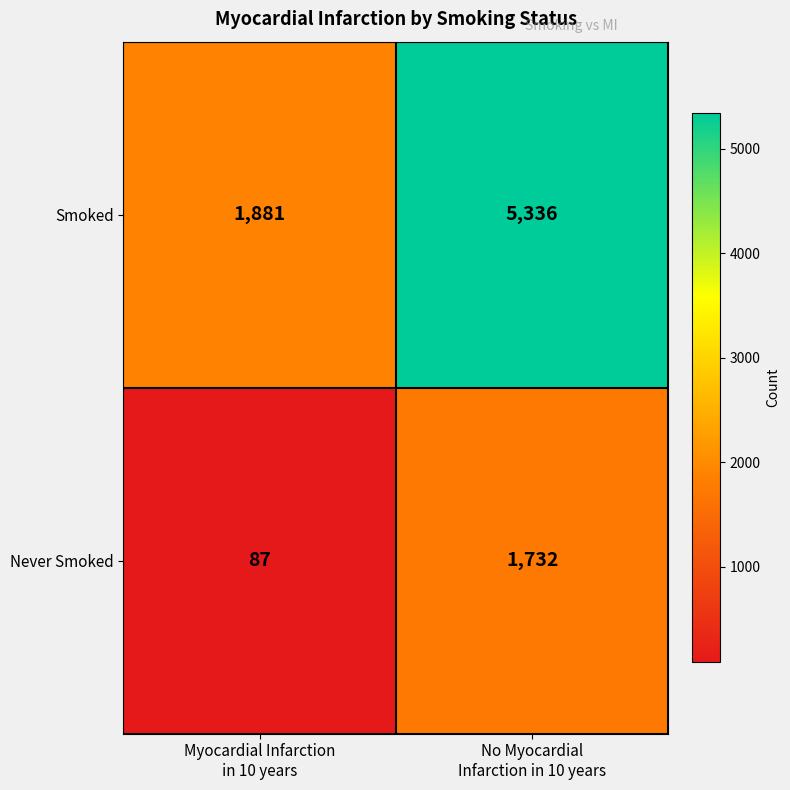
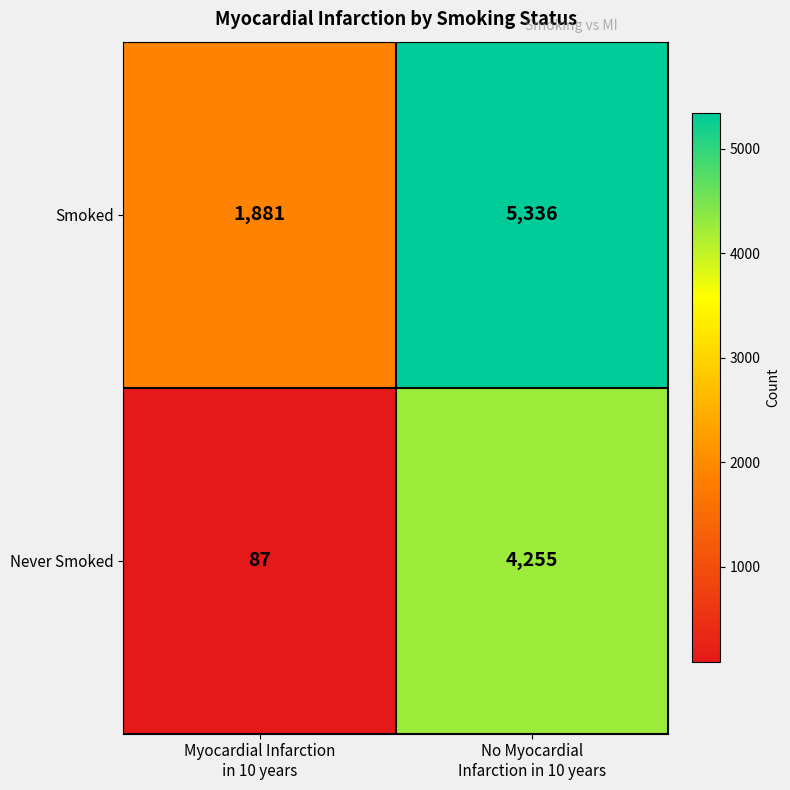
  {
    "Smoked": {
      "Myocardial Infarction in 10 years": "1,881",
      "No Myocardial Infarction in 10 years": "5,336"
    },
    "Never Smoked": {
      "Myocardial Infarction in 10 years": "87",
-     "No Myocardial Infarction in 10 years": "1,732"
+     "No Myocardial Infarction in 10 years": "4,255"
    }
  }
